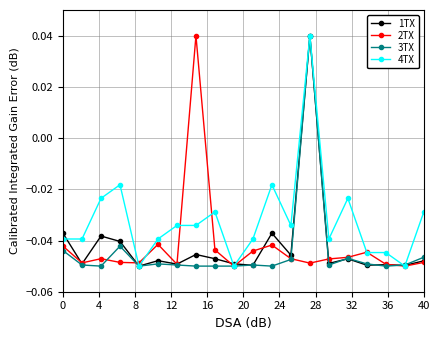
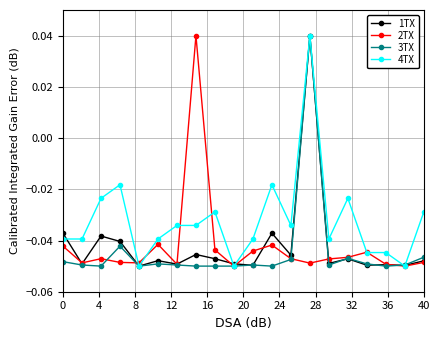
  {
    "1TX": {
      "0": -0.037
    },
    "2TX": {
      "0": -0.042
    },
    "3TX": {
-     "0": -0.044,
+     "0": -0.048,
      "40": -0.047
    },
    "4TX": {
      "0": -0.039,
      "40": -0.029
    }
  }
